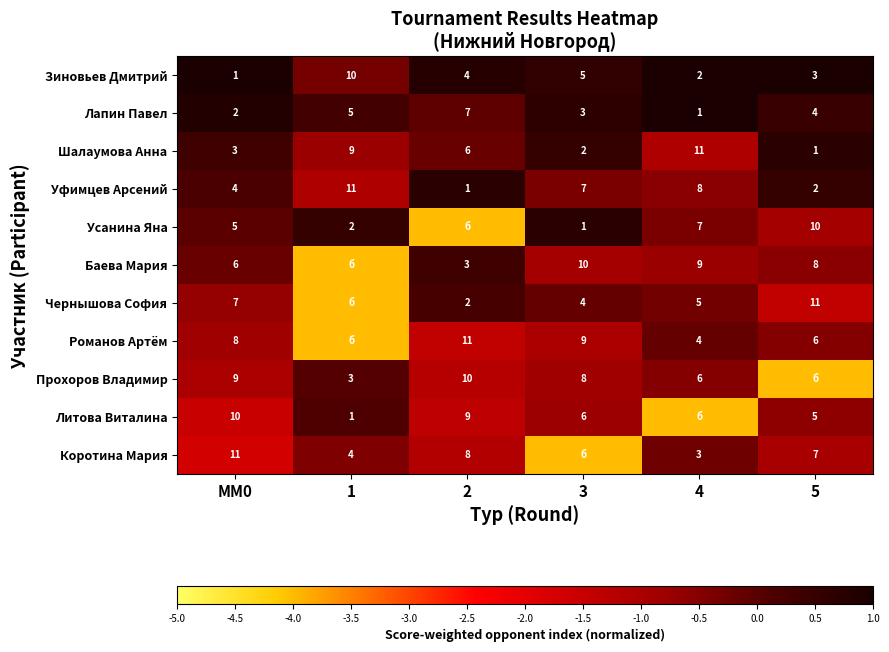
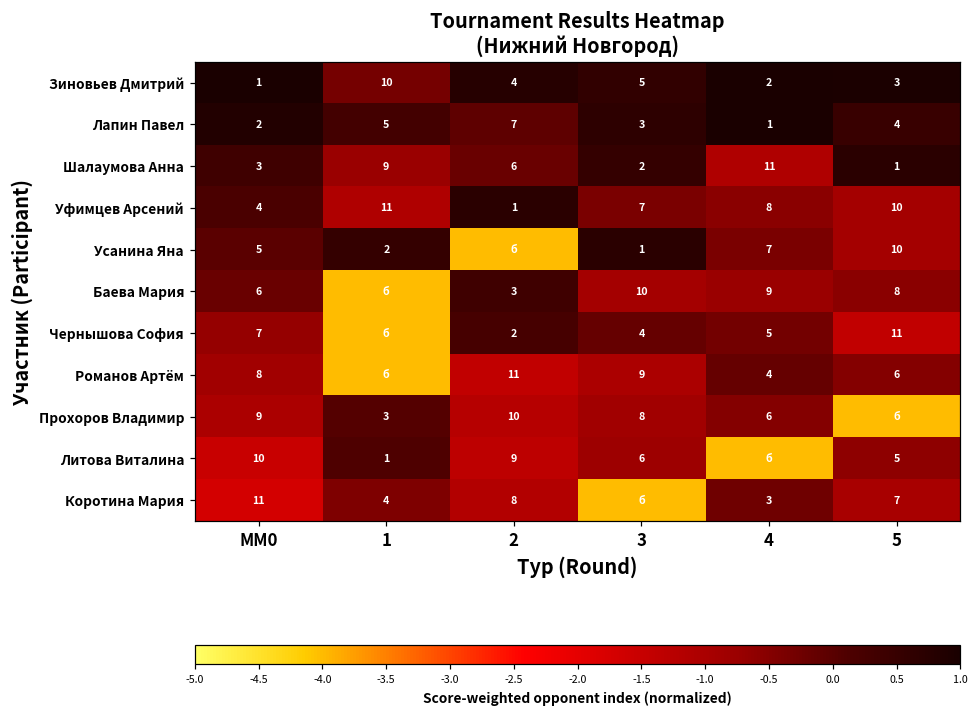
  {
    "Зиновьев Дмитрий": {
      "MM0": 1,
      "1": 10,
      "2": 4,
      "3": 5,
      "4": 2,
      "5": 3
    },
    "Лапин Павел": {
      "MM0": 2,
      "1": 5,
      "2": 7,
      "3": 3,
      "4": 1,
      "5": 4
    },
    "Шалаумова Анна": {
      "MM0": 3,
      "1": 9,
      "2": 6,
      "3": 2,
      "4": 11,
      "5": 1
    },
    "Уфимцев Арсений": {
      "MM0": 4,
      "1": 11,
      "2": 1,
      "3": 7,
      "4": 8,
-     "5": 2
+     "5": 10
    },
    "Усанина Яна": {
      "MM0": 5,
      "1": 2,
      "3": 1,
      "4": 7,
      "5": 10
    },
    "Баева Мария": {
      "MM0": 6,
      "2": 3,
      "3": 10,
      "4": 9,
      "5": 8
    },
    "Чернышова София": {
      "MM0": 7,
      "2": 2,
      "3": 4,
      "4": 5,
      "5": 11
    },
    "Романов Артём": {
      "MM0": 8,
      "2": 11,
      "3": 9,
      "4": 4,
      "5": 6
    },
    "Прохоров Владимир": {
      "MM0": 9,
      "1": 3,
      "2": 10,
      "3": 8,
      "4": 6
    },
    "Литова Виталина": {
      "MM0": 10,
      "1": 1,
      "2": 9,
      "3": 6,
      "5": 5
    },
    "Коротина Мария": {
      "MM0": 11,
      "1": 4,
      "2": 8,
      "4": 3,
      "5": 7
    }
  }
